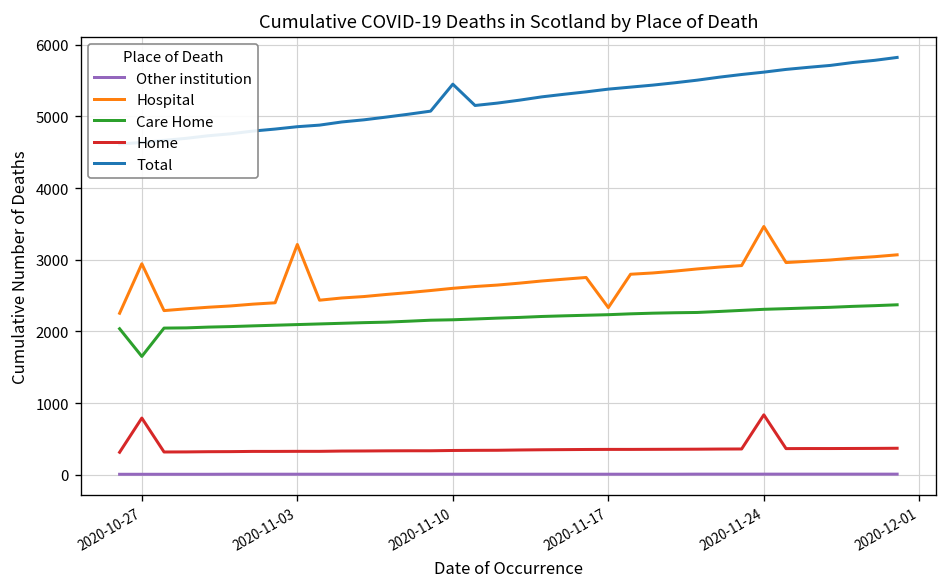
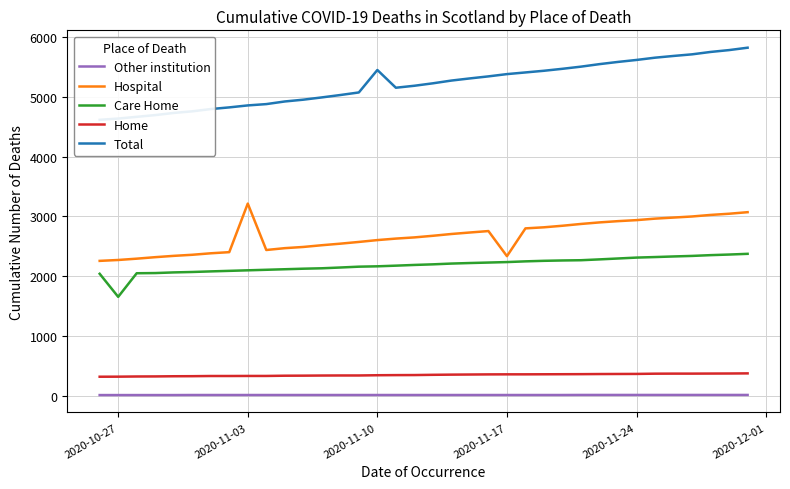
  {
    "Other institution": {
      "2020-10-27": 0,
      "2020-11-03": 0,
      "2020-11-10": 0,
      "2020-11-17": 0,
      "2020-11-24": 0
    },
    "Hospital": {
-     "2020-10-27": 2900,
+     "2020-10-27": 2300,
      "2020-11-03": 3200,
      "2020-11-10": 2600,
      "2020-11-17": 2300,
-     "2020-11-24": 3500
+     "2020-11-24": 2900
    },
    "Care Home": {
      "2020-10-27": 1700,
      "2020-11-03": 2100,
      "2020-11-10": 2200,
      "2020-11-17": 2200,
      "2020-11-24": 2300
    },
    "Home": {
-     "2020-10-27": 800,
+     "2020-10-27": 300,
      "2020-11-03": 300,
      "2020-11-10": 300,
      "2020-11-17": 400,
-     "2020-11-24": 800
+     "2020-11-24": 400
    },
    "Total": {
      "2020-11-03": 4900,
      "2020-11-10": 5400,
      "2020-11-17": 5400,
      "2020-11-24": 5600
    }
  }
